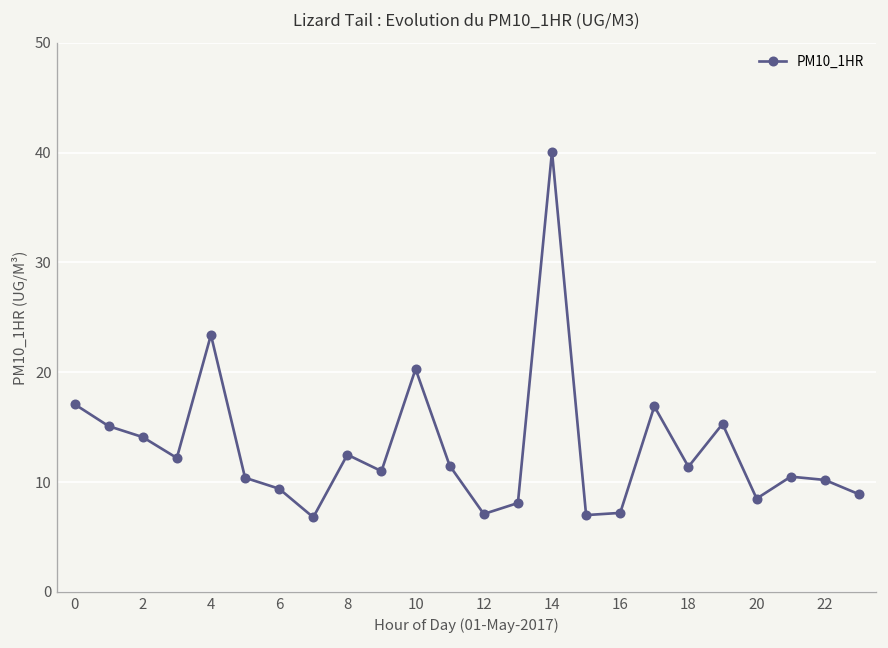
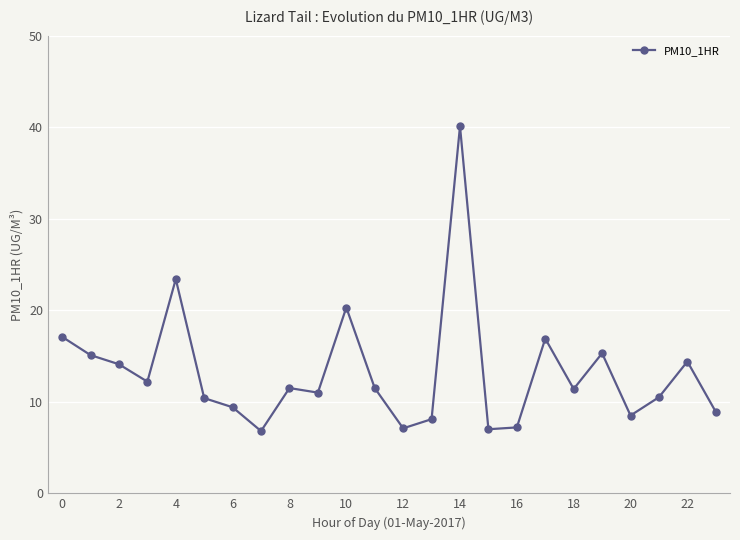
  {
    "0": 17,
    "2": 14,
    "4": 23,
    "6": 9,
-   "8": 13,
+   "8": 12,
    "10": 20,
    "12": 7,
    "14": 40,
    "16": 7,
    "18": 11,
    "20": 9,
-   "22": 10
+   "22": 14
  }
